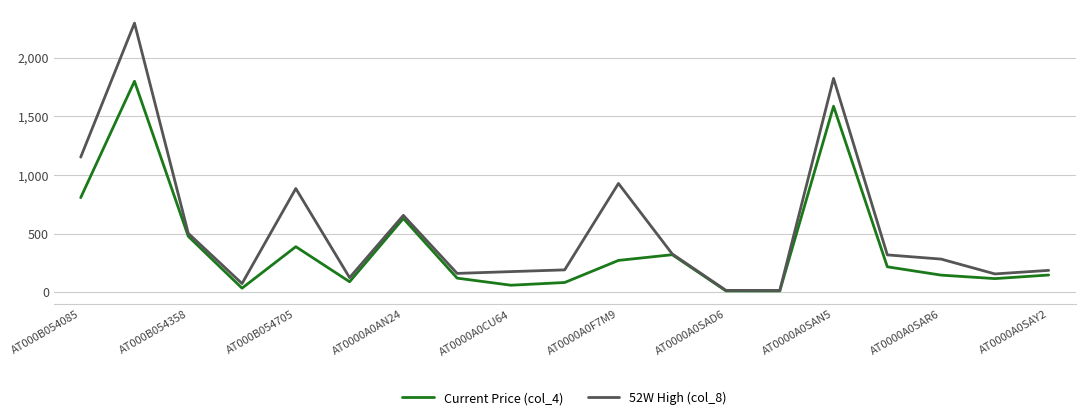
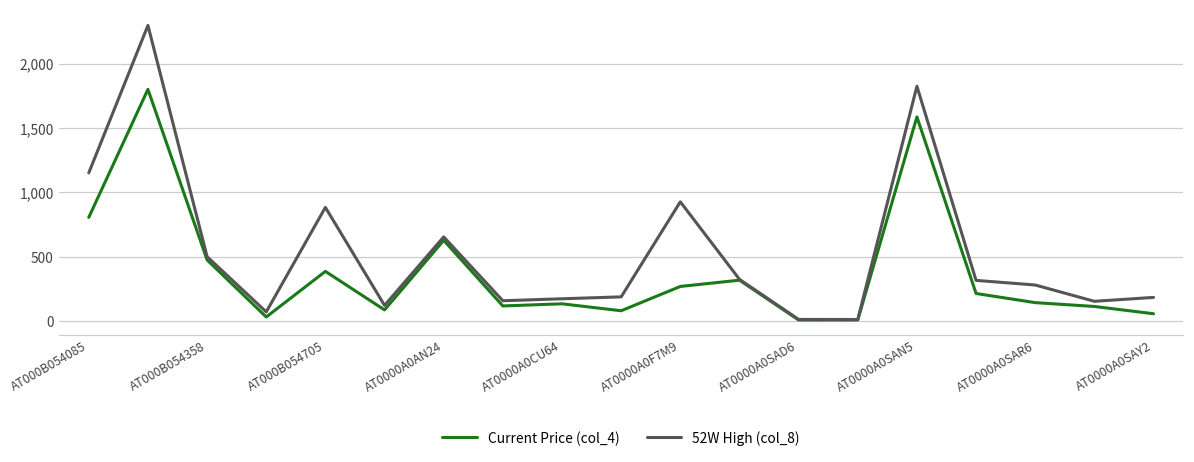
  {
    "Current Price (col_4)": {
      "AT000B054085": "810",
      "AT000B054358": "480",
      "AT000B054705": "390",
      "AT0000A0AN24": "630",
-     "AT0000A0CU64": "60",
+     "AT0000A0CU64": "140",
      "AT0000A0F7M9": "270",
      "AT0000A0SAN5": "1,590",
      "AT0000A0SAR6": "140",
-     "AT0000A0SAY2": "150"
+     "AT0000A0SAY2": "60"
    },
    "52W High (col_8)": {
      "AT000B054085": "1,150",
      "AT000B054358": "500",
      "AT000B054705": "880",
      "AT0000A0AN24": "660",
      "AT0000A0CU64": "170",
      "AT0000A0F7M9": "930",
      "AT0000A0SAN5": "1,820",
      "AT0000A0SAR6": "280",
      "AT0000A0SAY2": "190"
    }
  }
